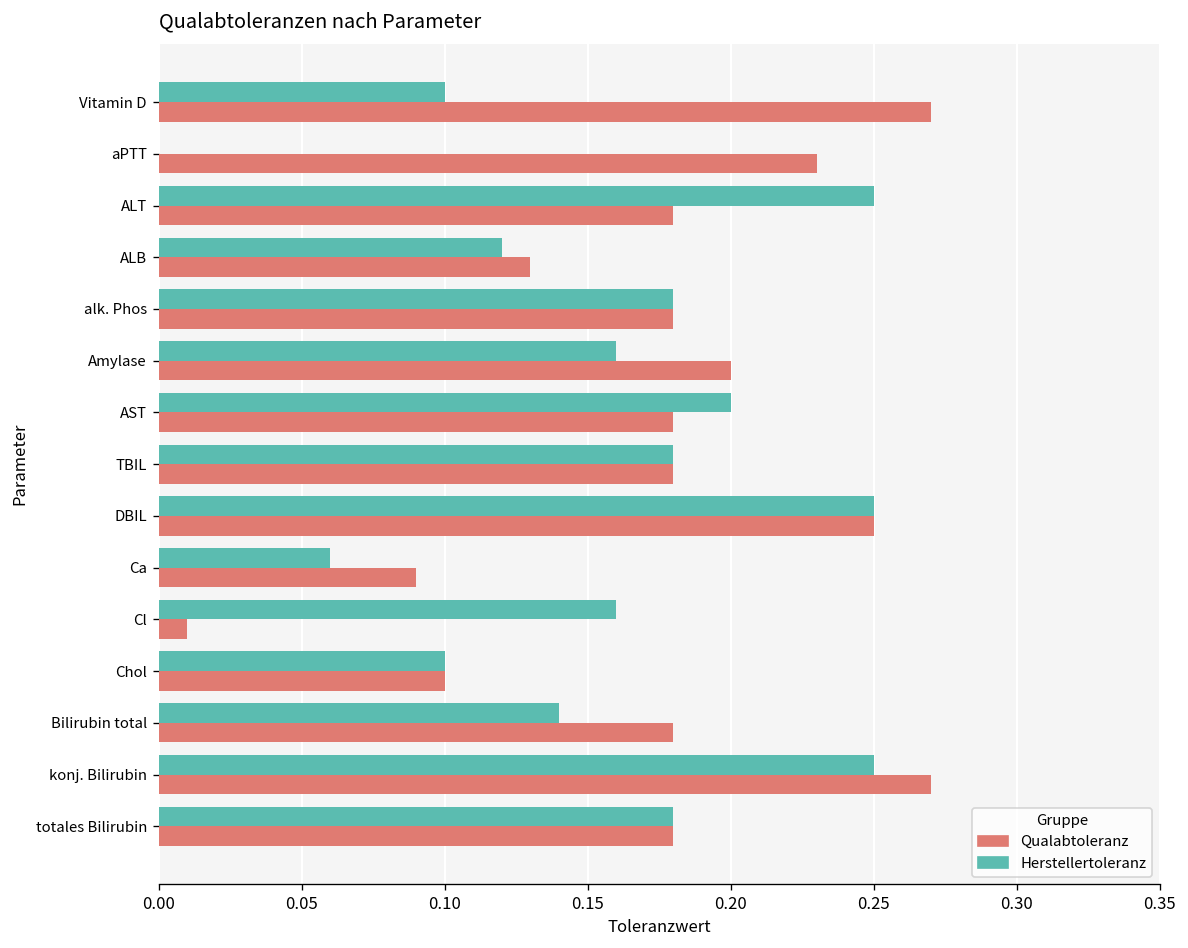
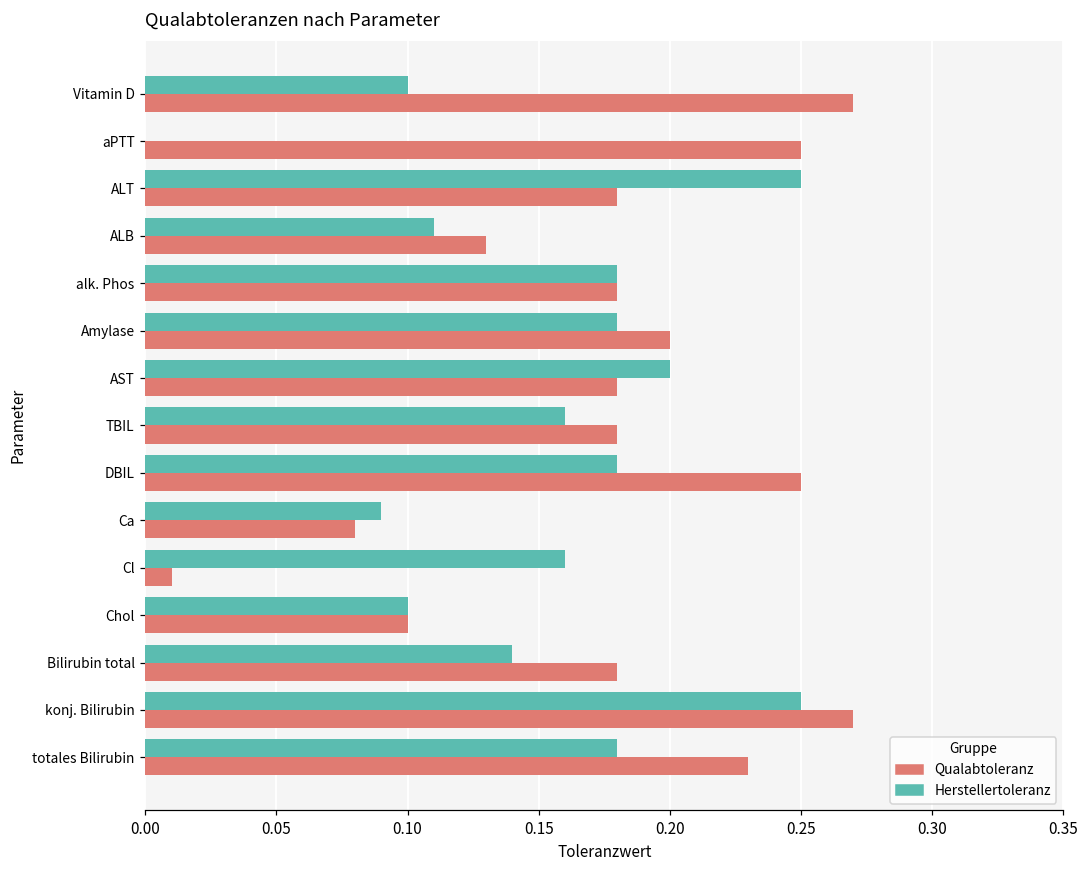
  {
    "Qualabtoleranz": {
      "Vitamin D": 0.27,
-     "aPTT": 0.23,
+     "aPTT": 0.25,
      "ALT": 0.18,
      "ALB": 0.13,
      "alk. Phos": 0.18,
      "Amylase": 0.20,
      "AST": 0.18,
      "TBIL": 0.18,
      "DBIL": 0.25,
-     "Ca": 0.09,
+     "Ca": 0.08,
      "Cl": 0.01,
      "Chol": 0.10,
      "Bilirubin total": 0.18,
      "konj. Bilirubin": 0.27,
-     "totales Bilirubin": 0.18
+     "totales Bilirubin": 0.23
    },
    "Herstellertoleranz": {
      "Vitamin D": 0.10,
      "aPTT": 0.00,
      "ALT": 0.25,
-     "ALB": 0.12,
+     "ALB": 0.11,
      "alk. Phos": 0.18,
-     "Amylase": 0.16,
+     "Amylase": 0.18,
      "AST": 0.20,
-     "TBIL": 0.18,
-     "DBIL": 0.25,
-     "Ca": 0.06,
+     "TBIL": 0.16,
+     "DBIL": 0.18,
+     "Ca": 0.09,
      "Cl": 0.16,
      "Chol": 0.10,
      "Bilirubin total": 0.14,
      "konj. Bilirubin": 0.25,
      "totales Bilirubin": 0.18
    }
  }
